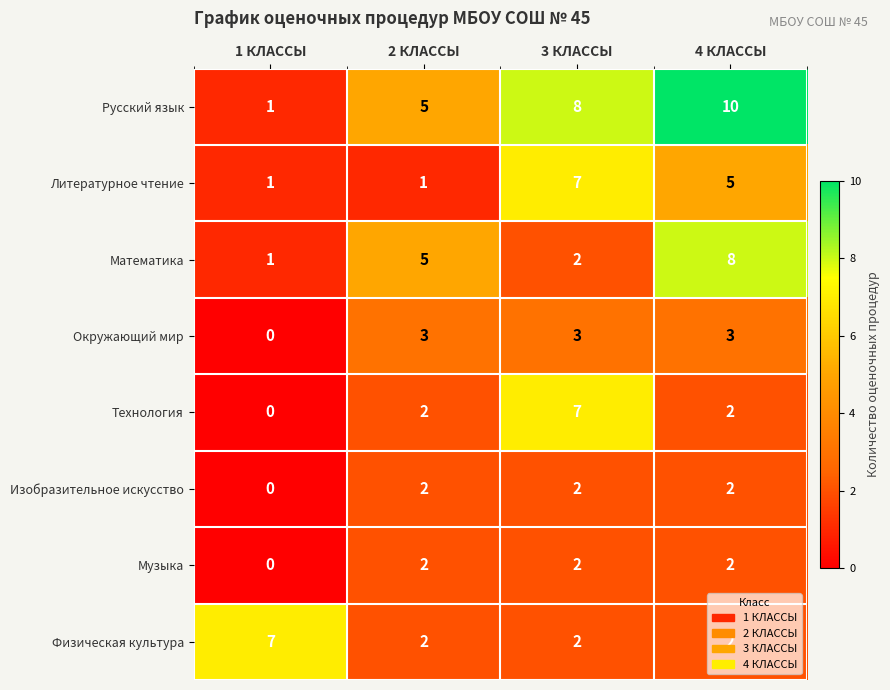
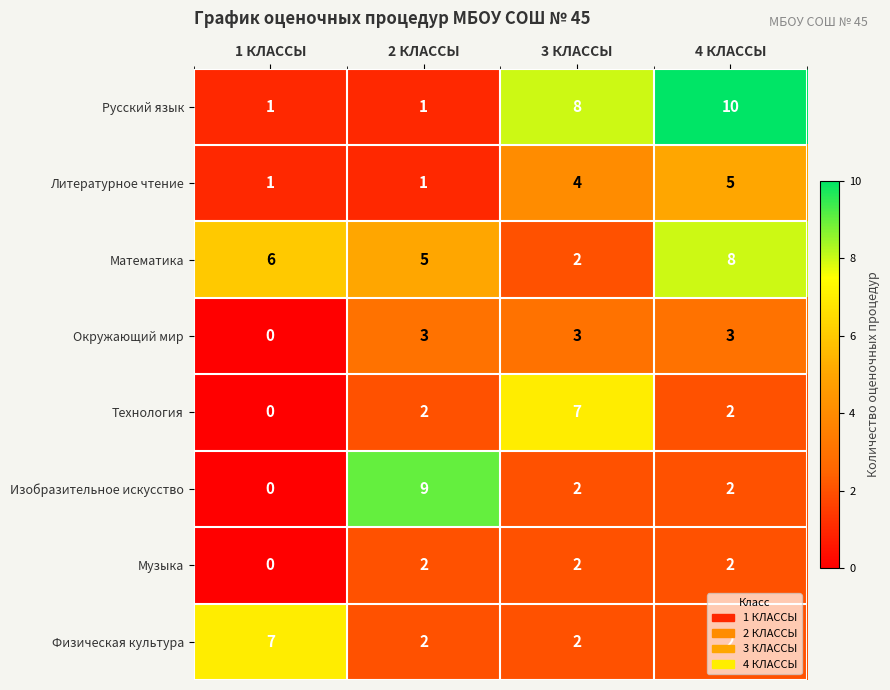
  {
    "Русский язык": {
      "1 КЛАССЫ": 1,
-     "2 КЛАССЫ": 5,
+     "2 КЛАССЫ": 1,
      "3 КЛАССЫ": 8,
      "4 КЛАССЫ": 10
    },
    "Литературное чтение": {
      "1 КЛАССЫ": 1,
      "2 КЛАССЫ": 1,
-     "3 КЛАССЫ": 7,
+     "3 КЛАССЫ": 4,
      "4 КЛАССЫ": 5
    },
    "Математика": {
-     "1 КЛАССЫ": 1,
+     "1 КЛАССЫ": 6,
      "2 КЛАССЫ": 5,
      "3 КЛАССЫ": 2,
      "4 КЛАССЫ": 8
    },
    "Окружающий мир": {
      "1 КЛАССЫ": 0,
      "2 КЛАССЫ": 3,
      "3 КЛАССЫ": 3,
      "4 КЛАССЫ": 3
    },
    "Технология": {
      "1 КЛАССЫ": 0,
      "2 КЛАССЫ": 2,
      "3 КЛАССЫ": 7,
      "4 КЛАССЫ": 2
    },
    "Изобразительное искусство": {
      "1 КЛАССЫ": 0,
-     "2 КЛАССЫ": 2,
+     "2 КЛАССЫ": 9,
      "3 КЛАССЫ": 2,
      "4 КЛАССЫ": 2
    },
    "Музыка": {
      "1 КЛАССЫ": 0,
      "2 КЛАССЫ": 2,
      "3 КЛАССЫ": 2,
      "4 КЛАССЫ": 2
    },
    "Физическая культура": {
      "1 КЛАССЫ": 7,
      "2 КЛАССЫ": 2,
      "3 КЛАССЫ": 2
    }
  }
